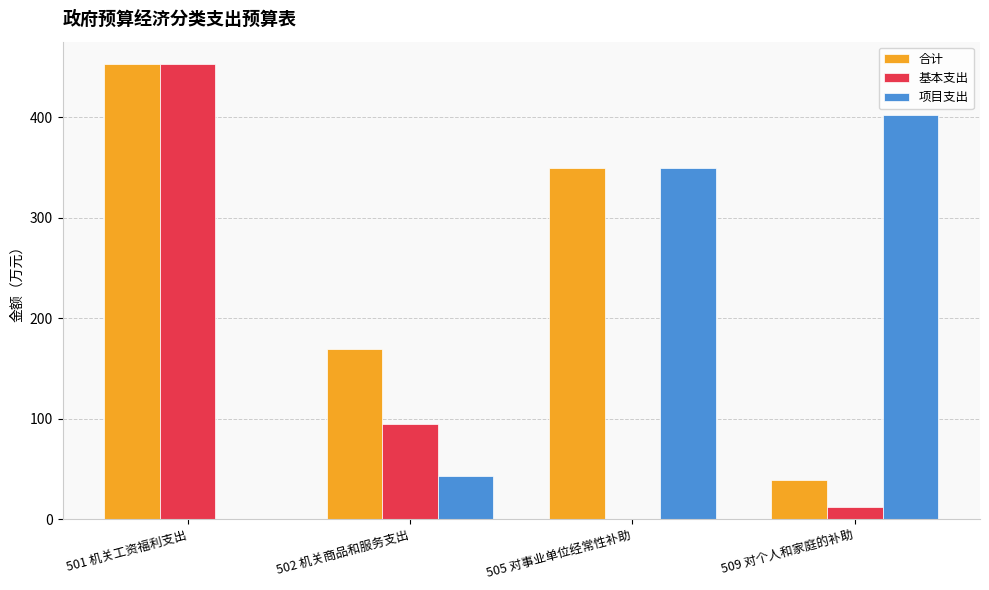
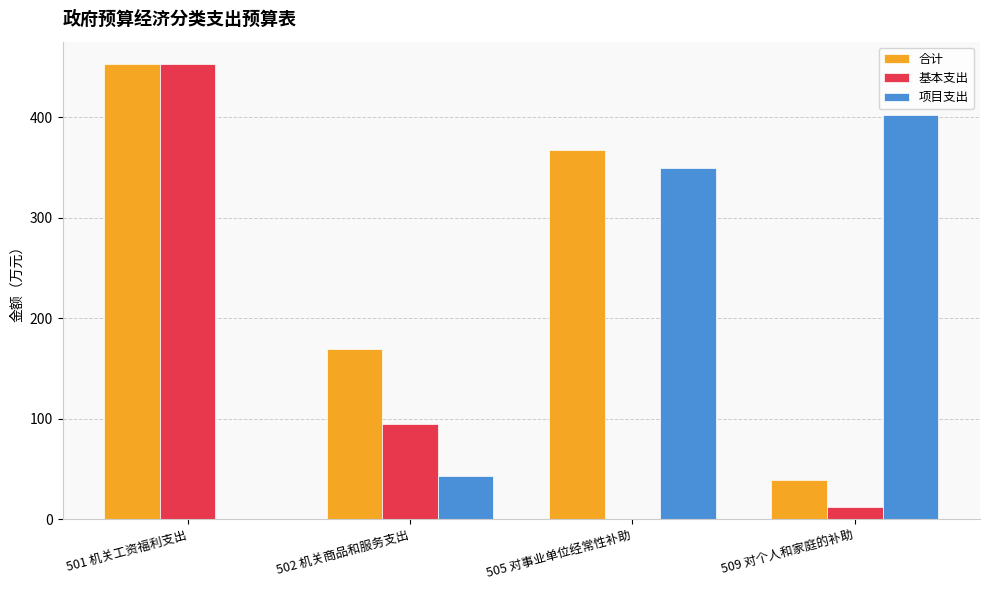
  {
    "合计": {
      "501 机关工资福利支出": 453,
      "502 机关商品和服务支出": 169,
-     "505 对事业单位经常性补助": 350,
+     "505 对事业单位经常性补助": 368,
      "509 对个人和家庭的补助": 39
    },
    "基本支出": {
      "501 机关工资福利支出": 453,
      "502 机关商品和服务支出": 95,
      "505 对事业单位经常性补助": 0,
      "509 对个人和家庭的补助": 12
    },
    "项目支出": {
      "501 机关工资福利支出": 0,
      "502 机关商品和服务支出": 43,
      "505 对事业单位经常性补助": 350,
      "509 对个人和家庭的补助": 402
    }
  }
